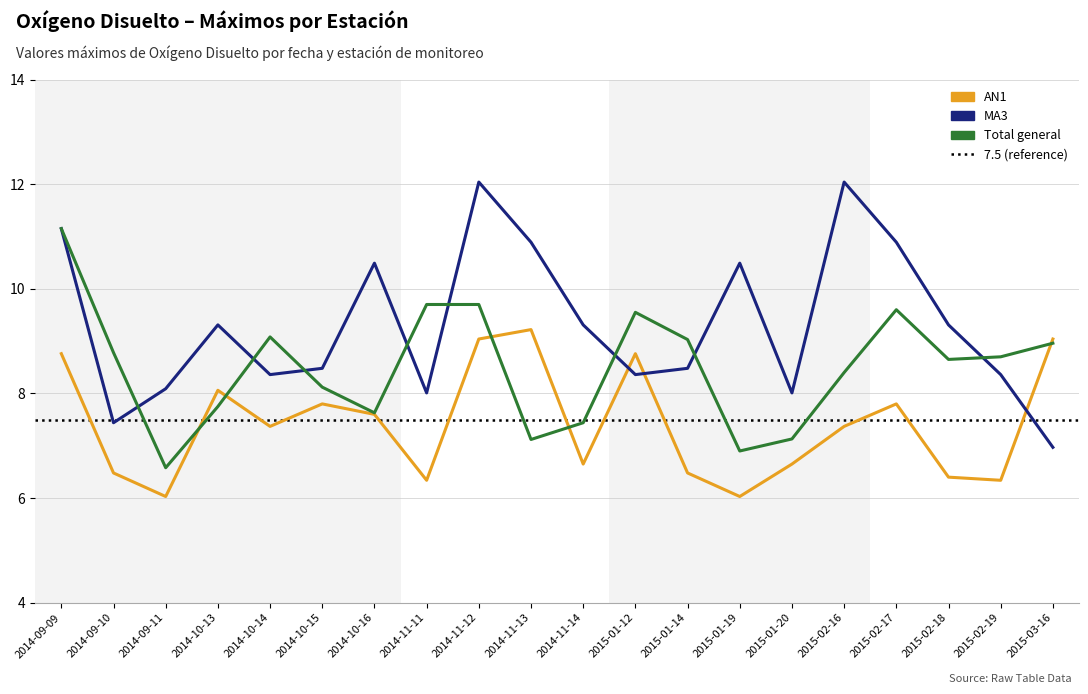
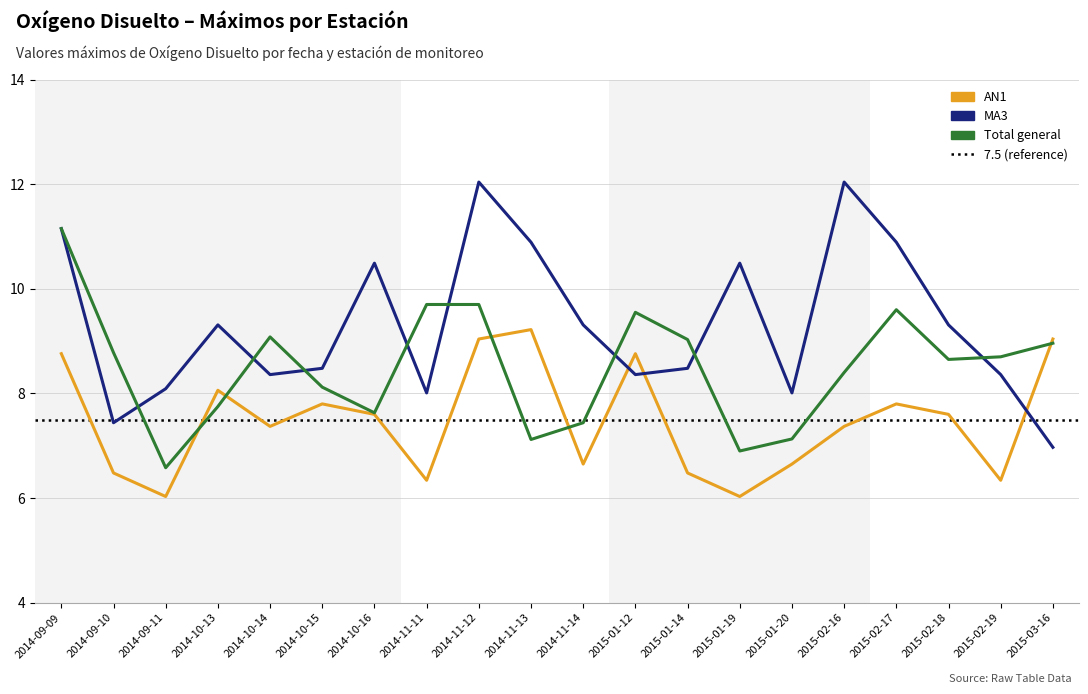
  {
    "AN1": {
      "2014-09-09": 8.8,
      "2014-09-10": 6.5,
      "2014-09-11": 6.0,
      "2014-10-13": 8.1,
      "2014-10-14": 7.4,
      "2014-10-15": 7.8,
      "2014-11-11": 6.3,
      "2014-11-12": 9.0,
      "2014-11-13": 9.2,
      "2014-11-14": 6.7,
      "2015-01-12": 8.8,
      "2015-01-14": 6.5,
      "2015-01-19": 6.0,
      "2015-01-20": 6.7,
      "2015-02-16": 7.4,
      "2015-02-17": 7.8,
-     "2015-02-18": 6.4,
+     "2015-02-18": 7.6,
      "2015-02-19": 6.3,
      "2015-03-16": 9.0
    },
    "MA3": {
      "2014-09-10": 7.4,
      "2014-09-11": 8.1,
      "2014-10-13": 9.3,
      "2014-10-14": 8.4,
      "2014-10-15": 8.5,
      "2014-10-16": 10.5,
      "2014-11-11": 8.0,
      "2014-11-12": 12.0,
      "2014-11-13": 10.9,
      "2014-11-14": 9.3,
      "2015-01-12": 8.4,
      "2015-01-14": 8.5,
      "2015-01-19": 10.5,
      "2015-01-20": 8.0,
      "2015-02-16": 12.0,
      "2015-02-17": 10.9,
      "2015-02-18": 9.3,
      "2015-02-19": 8.4,
      "2015-03-16": 7.0
    },
    "Total general": {
      "2014-09-10": 8.8,
      "2014-09-11": 6.6,
      "2014-10-13": 7.8,
      "2014-10-14": 9.1,
      "2014-10-15": 8.1,
      "2014-11-11": 9.7,
      "2014-11-12": 9.7,
      "2014-11-13": 7.1,
      "2014-11-14": 7.4,
      "2015-01-12": 9.6,
      "2015-01-14": 9.0,
      "2015-01-19": 6.9,
      "2015-01-20": 7.1,
      "2015-02-16": 8.4,
      "2015-02-17": 9.6,
      "2015-02-18": 8.7,
      "2015-02-19": 8.7,
      "2015-03-16": 9.0
    }
  }
